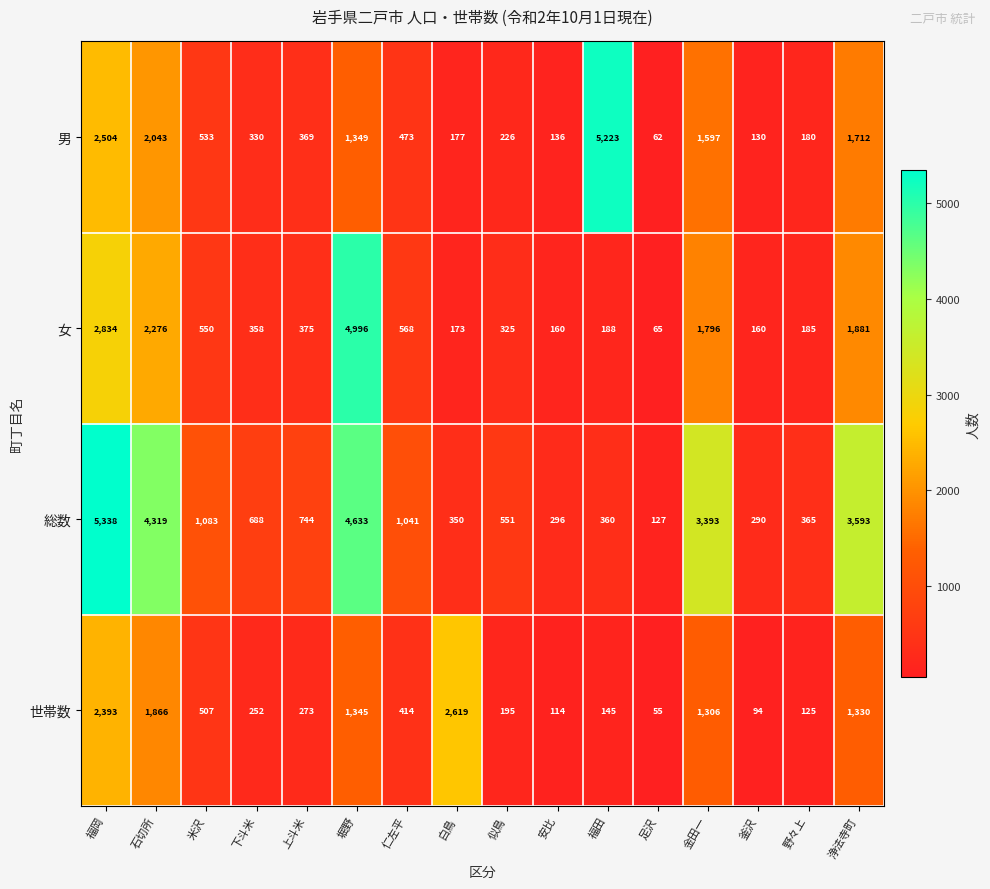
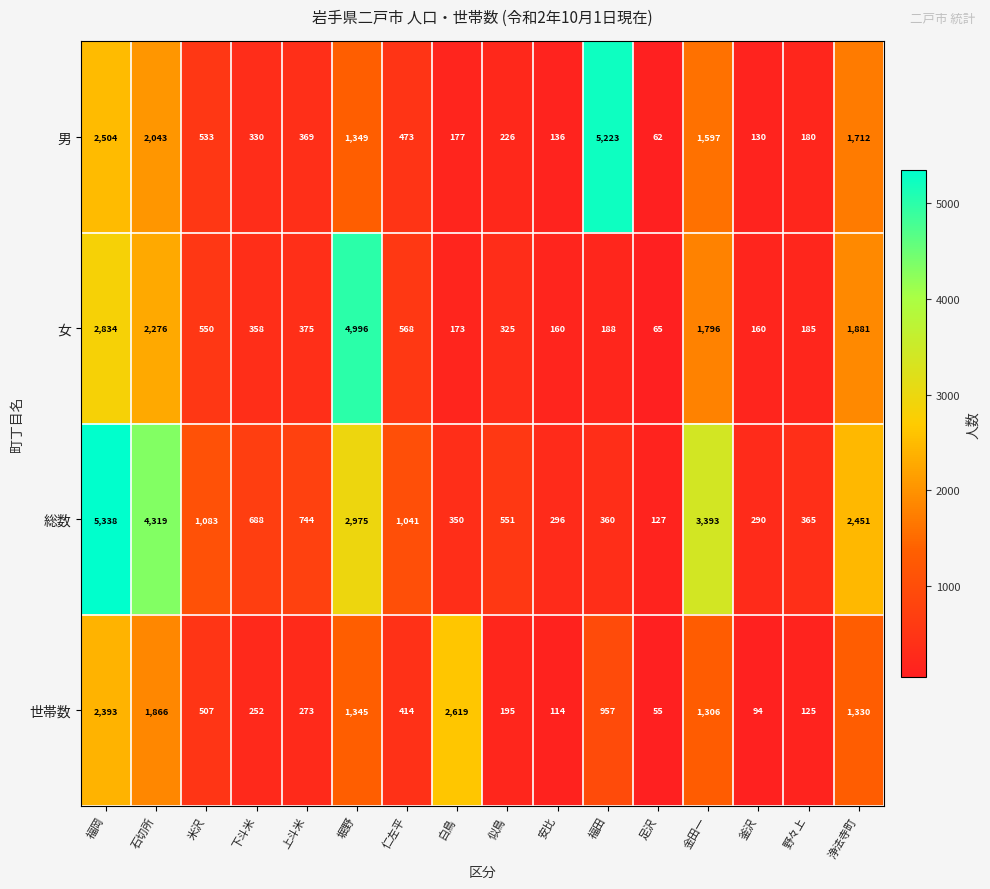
  {
    "男": {
      "福岡": "2,504",
      "石切所": "2,043",
      "米沢": "533",
      "下斗米": "330",
      "上斗米": "369",
      "堀野": "1,349",
      "仁左平": "473",
      "白鳥": "177",
      "似鳥": "226",
      "安比": "136",
      "福田": "5,223",
      "足沢": "62",
      "金田一": "1,597",
      "釜沢": "130",
      "野々上": "180",
      "浄法寺町": "1,712"
    },
    "女": {
      "福岡": "2,834",
      "石切所": "2,276",
      "米沢": "550",
      "下斗米": "358",
      "上斗米": "375",
      "堀野": "4,996",
      "仁左平": "568",
      "白鳥": "173",
      "似鳥": "325",
      "安比": "160",
      "福田": "188",
      "足沢": "65",
      "金田一": "1,796",
      "釜沢": "160",
      "野々上": "185",
      "浄法寺町": "1,881"
    },
    "総数": {
      "福岡": "5,338",
      "石切所": "4,319",
      "米沢": "1,083",
      "下斗米": "688",
      "上斗米": "744",
-     "堀野": "4,633",
+     "堀野": "2,975",
      "仁左平": "1,041",
      "白鳥": "350",
      "似鳥": "551",
      "安比": "296",
      "福田": "360",
      "足沢": "127",
      "金田一": "3,393",
      "釜沢": "290",
      "野々上": "365",
-     "浄法寺町": "3,593"
+     "浄法寺町": "2,451"
    },
    "世帯数": {
      "福岡": "2,393",
      "石切所": "1,866",
      "米沢": "507",
      "下斗米": "252",
      "上斗米": "273",
      "堀野": "1,345",
      "仁左平": "414",
      "白鳥": "2,619",
      "似鳥": "195",
      "安比": "114",
-     "福田": "145",
+     "福田": "957",
      "足沢": "55",
      "金田一": "1,306",
      "釜沢": "94",
      "野々上": "125",
      "浄法寺町": "1,330"
    }
  }
